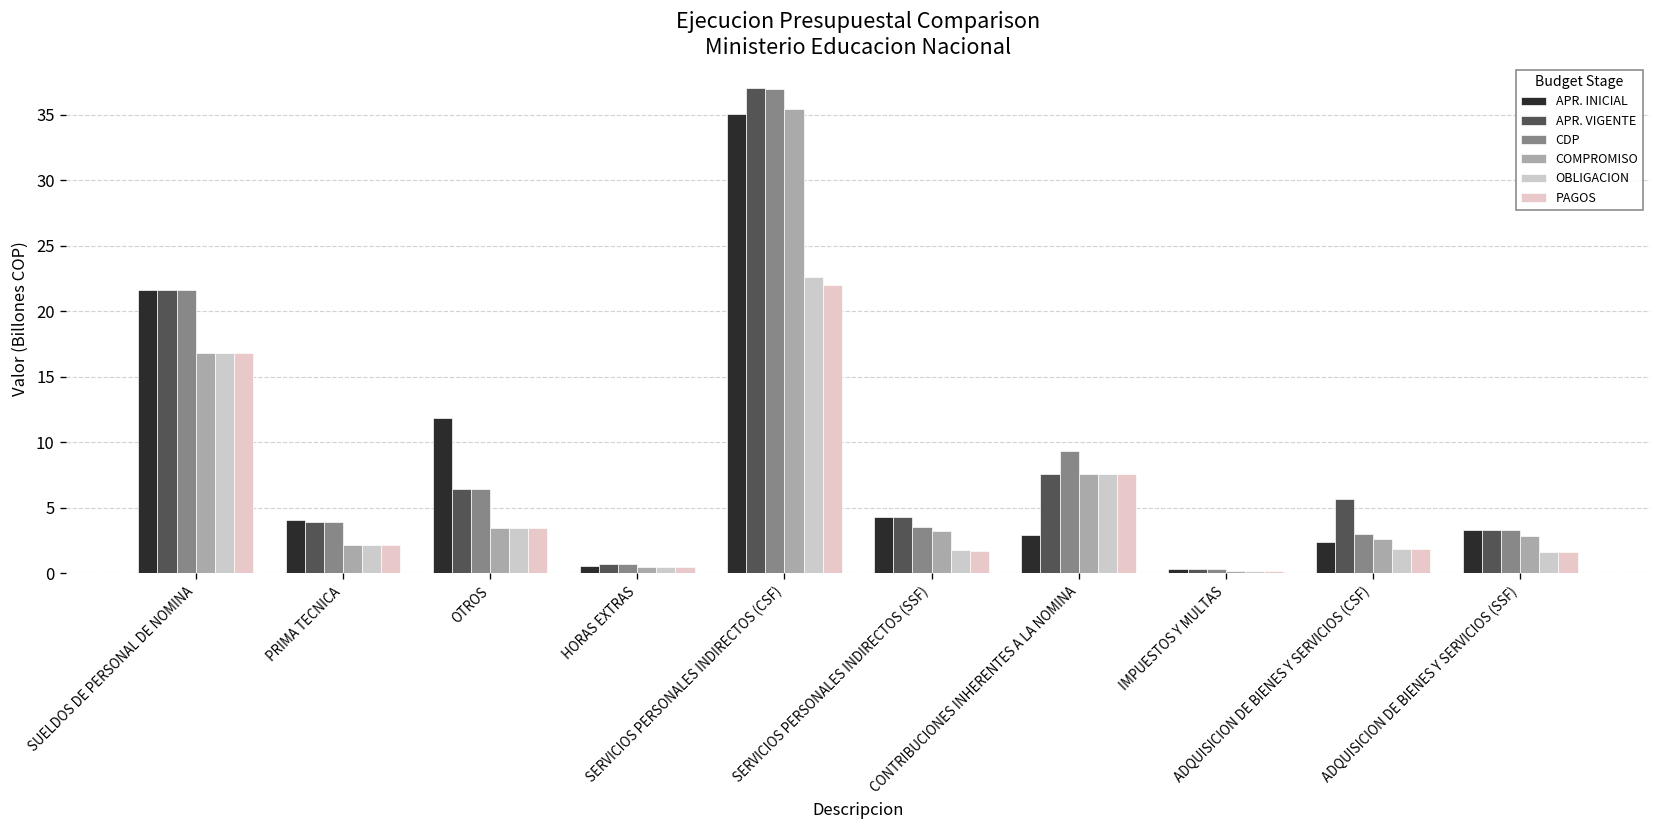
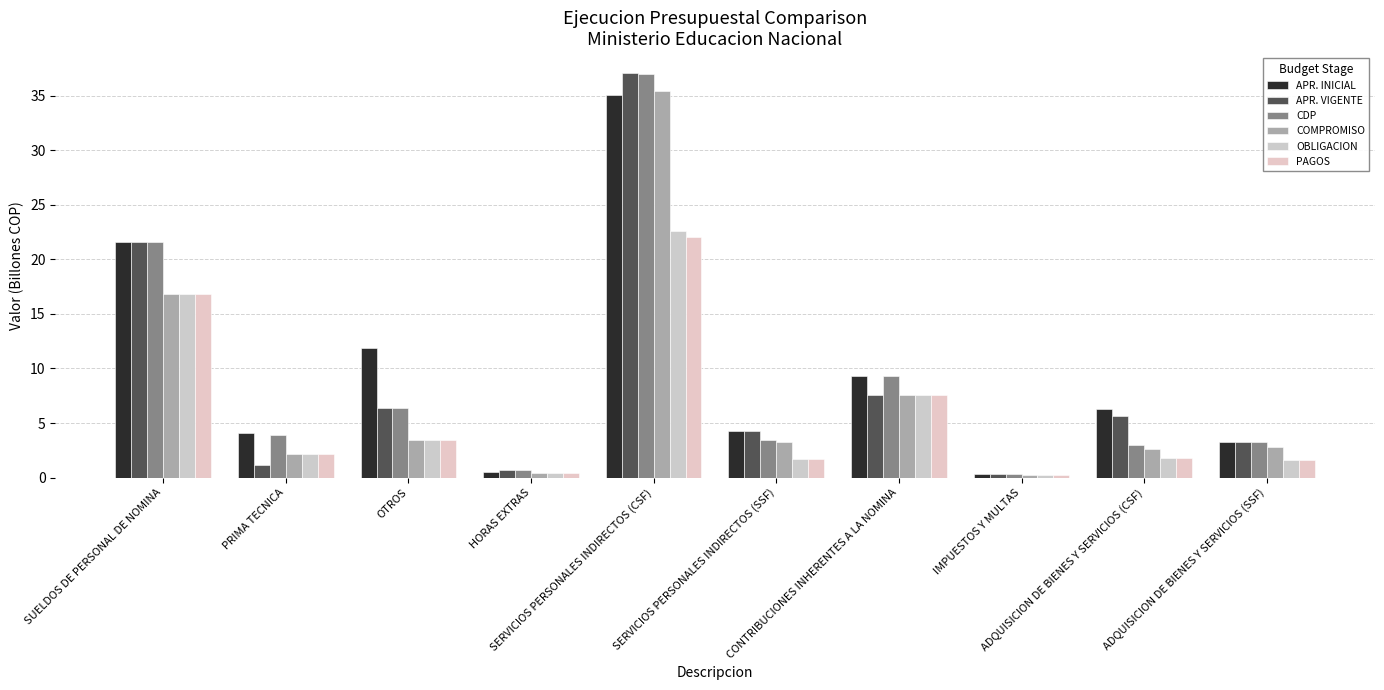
  {
    "APR. INICIAL": {
      "SUELDOS DE PERSONAL DE NOMINA": 21.6,
      "PRIMA TECNICA": 4.1,
      "OTROS": 11.8,
      "HORAS EXTRAS": 0.5,
      "SERVICIOS PERSONALES INDIRECTOS (CSF)": 35.1,
      "SERVICIOS PERSONALES INDIRECTOS (SSF)": 4.2,
-     "CONTRIBUCIONES INHERENTES A LA NOMINA": 2.9,
+     "CONTRIBUCIONES INHERENTES A LA NOMINA": 9.3,
      "IMPUESTOS Y MULTAS": 0.3,
-     "ADQUISICION DE BIENES Y SERVICIOS (CSF)": 2.4,
+     "ADQUISICION DE BIENES Y SERVICIOS (CSF)": 6.3,
      "ADQUISICION DE BIENES Y SERVICIOS (SSF)": 3.3
    },
    "APR. VIGENTE": {
      "SUELDOS DE PERSONAL DE NOMINA": 21.6,
-     "PRIMA TECNICA": 3.9,
+     "PRIMA TECNICA": 1.1,
      "OTROS": 6.4,
      "HORAS EXTRAS": 0.7,
      "SERVICIOS PERSONALES INDIRECTOS (CSF)": 37.0,
      "SERVICIOS PERSONALES INDIRECTOS (SSF)": 4.2,
      "CONTRIBUCIONES INHERENTES A LA NOMINA": 7.6,
      "IMPUESTOS Y MULTAS": 0.3,
      "ADQUISICION DE BIENES Y SERVICIOS (CSF)": 5.6,
      "ADQUISICION DE BIENES Y SERVICIOS (SSF)": 3.3
    }
  }
